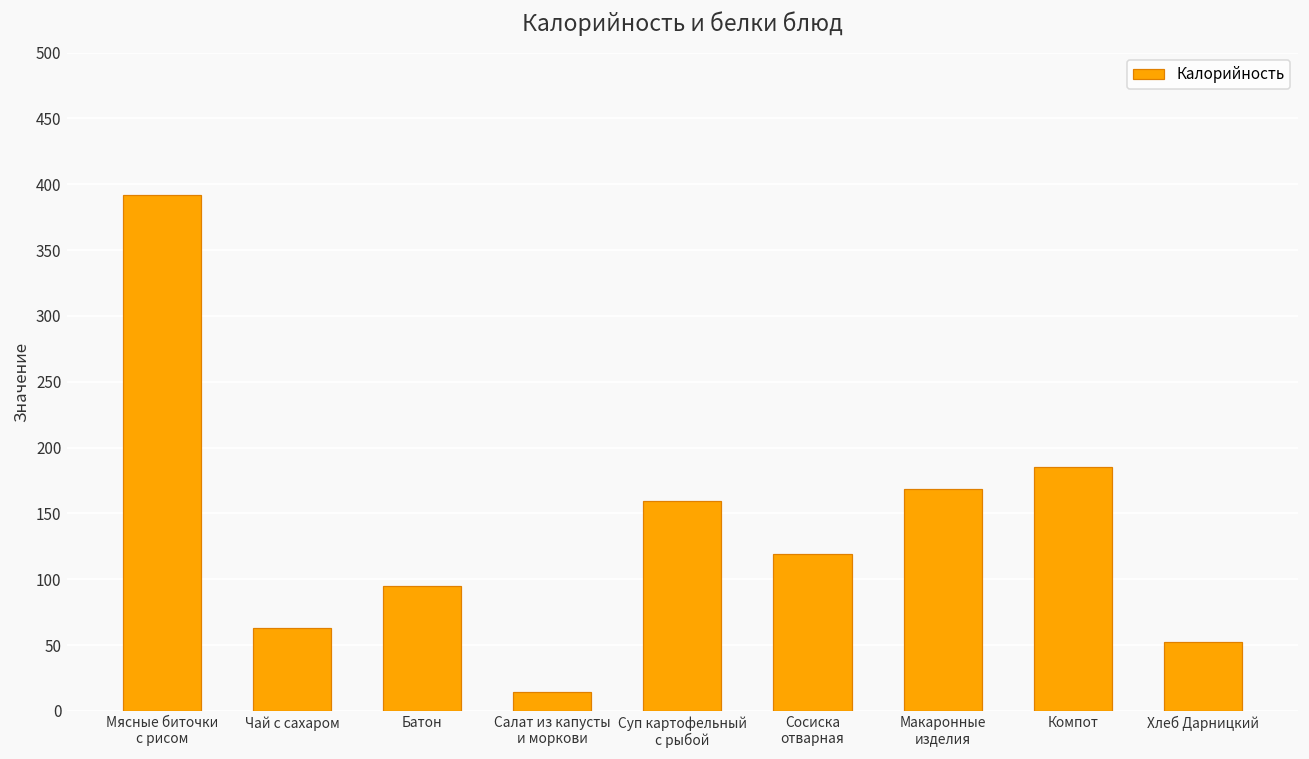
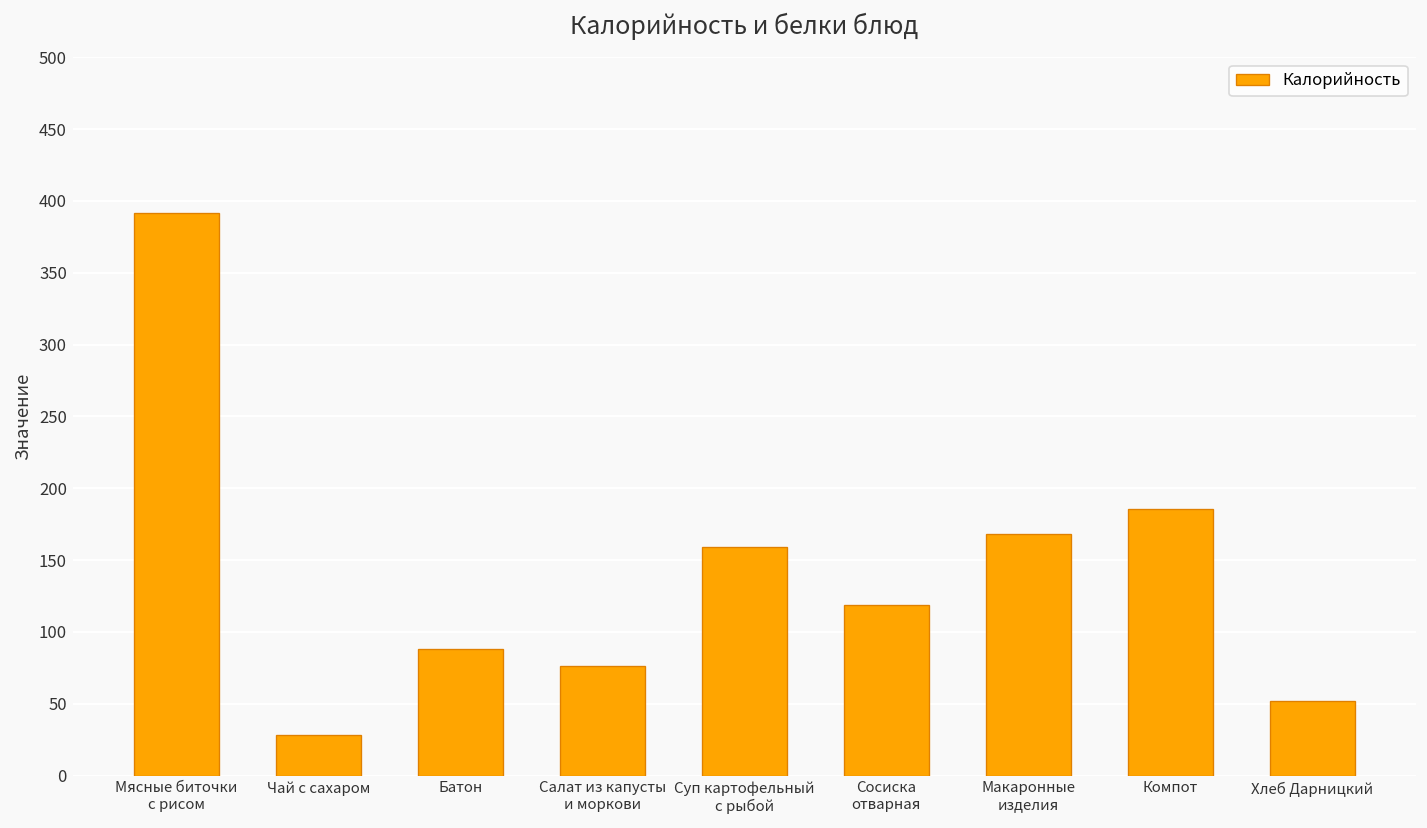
  {
    "Мясные биточки с рисом": 392,
-   "Чай с сахаром": 63,
-   "Батон": 95,
-   "Салат из капусты и моркови": 15,
+   "Чай с сахаром": 28,
+   "Батон": 88,
+   "Салат из капусты и моркови": 76,
    "Суп картофельный с рыбой": 159,
    "Сосиска отварная": 119,
    "Макаронные изделия": 168,
    "Компот": 186,
    "Хлеб Дарницкий": 52
  }
